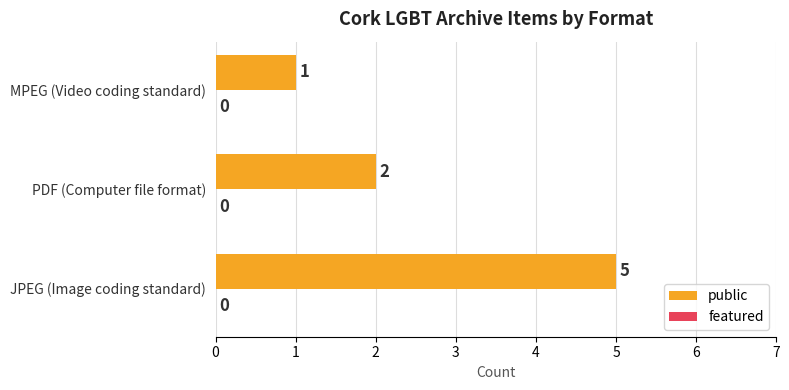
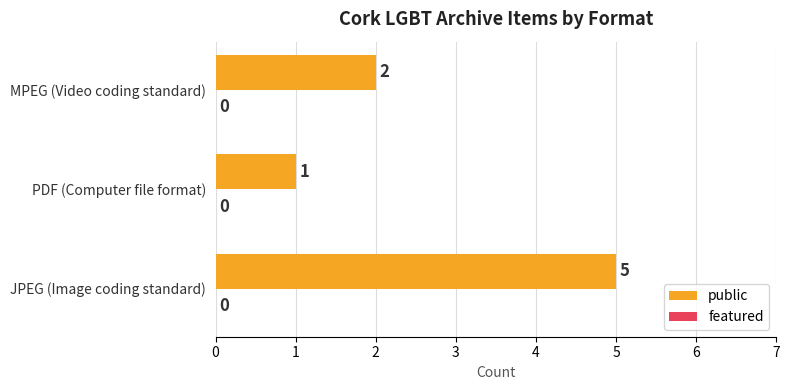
  {
    "public": {
-     "MPEG (Video coding standard)": 1,
-     "PDF (Computer file format)": 2,
+     "MPEG (Video coding standard)": 2,
+     "PDF (Computer file format)": 1,
      "JPEG (Image coding standard)": 5
    },
    "featured": {
      "MPEG (Video coding standard)": 0,
      "PDF (Computer file format)": 0,
      "JPEG (Image coding standard)": 0
    }
  }
